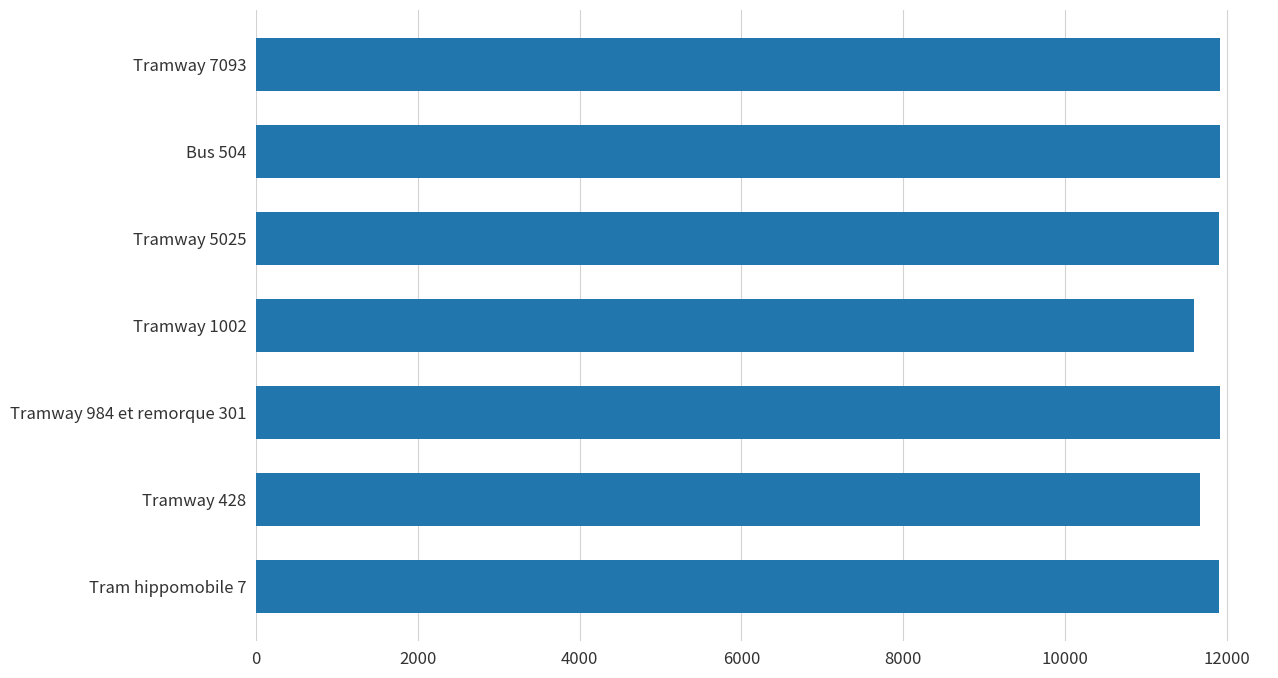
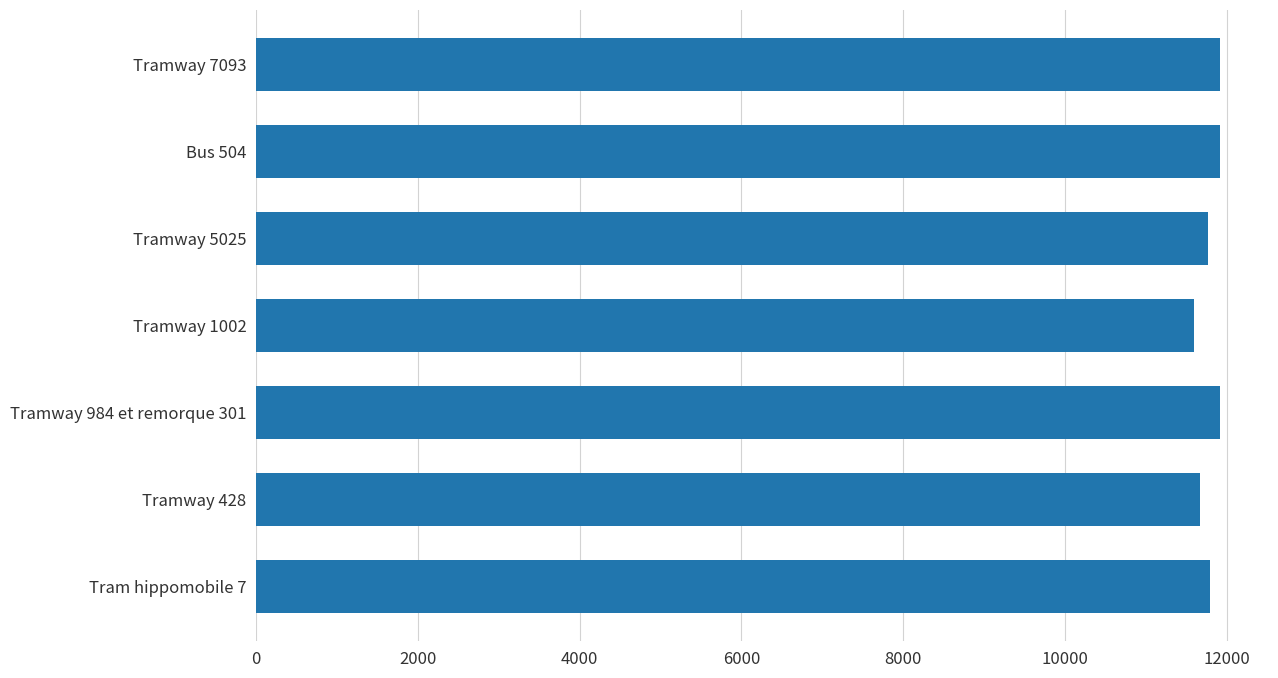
  {
    "Tramway 7093": 11900,
    "Bus 504": 11900,
-   "Tramway 5025": 11900,
+   "Tramway 5025": 11800,
    "Tramway 1002": 11600,
    "Tramway 984 et remorque 301": 11900,
    "Tramway 428": 11700,
-   "Tram hippomobile 7": 11900
+   "Tram hippomobile 7": 11800
  }
